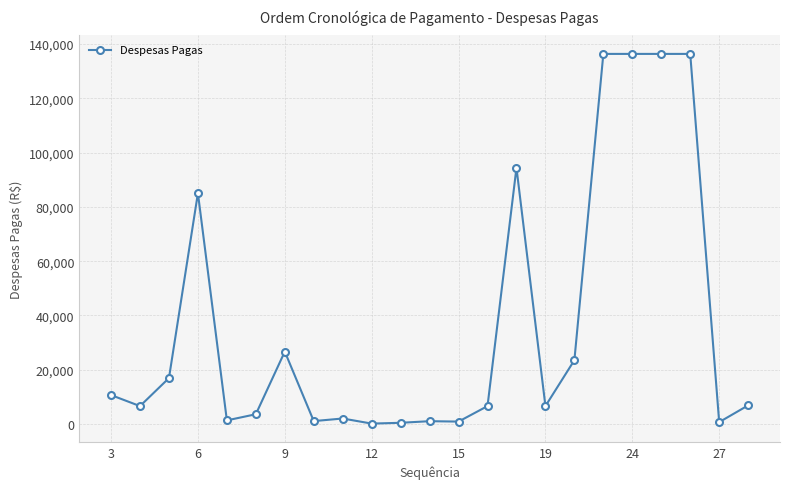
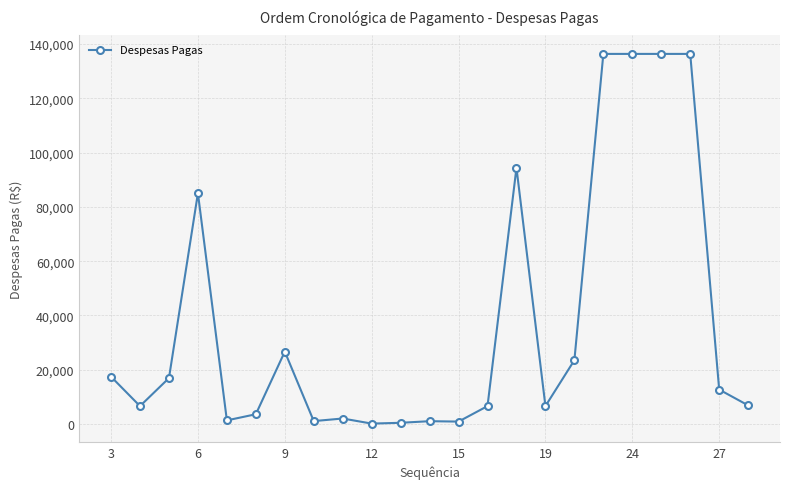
  {
-   "3": "11,000",
+   "3": "17,000",
    "6": "85,000",
    "9": "27,000",
    "12": "0",
    "15": "1,000",
    "24": "136,000",
-   "27": "1,000"
+   "27": "13,000"
  }
